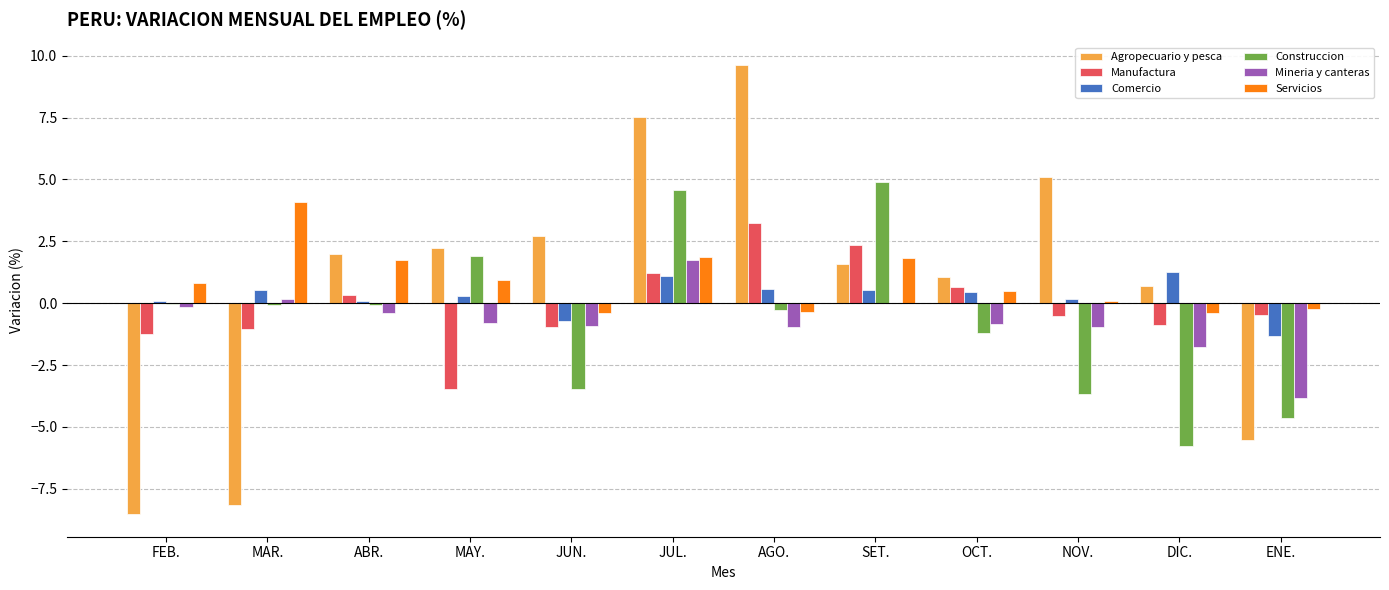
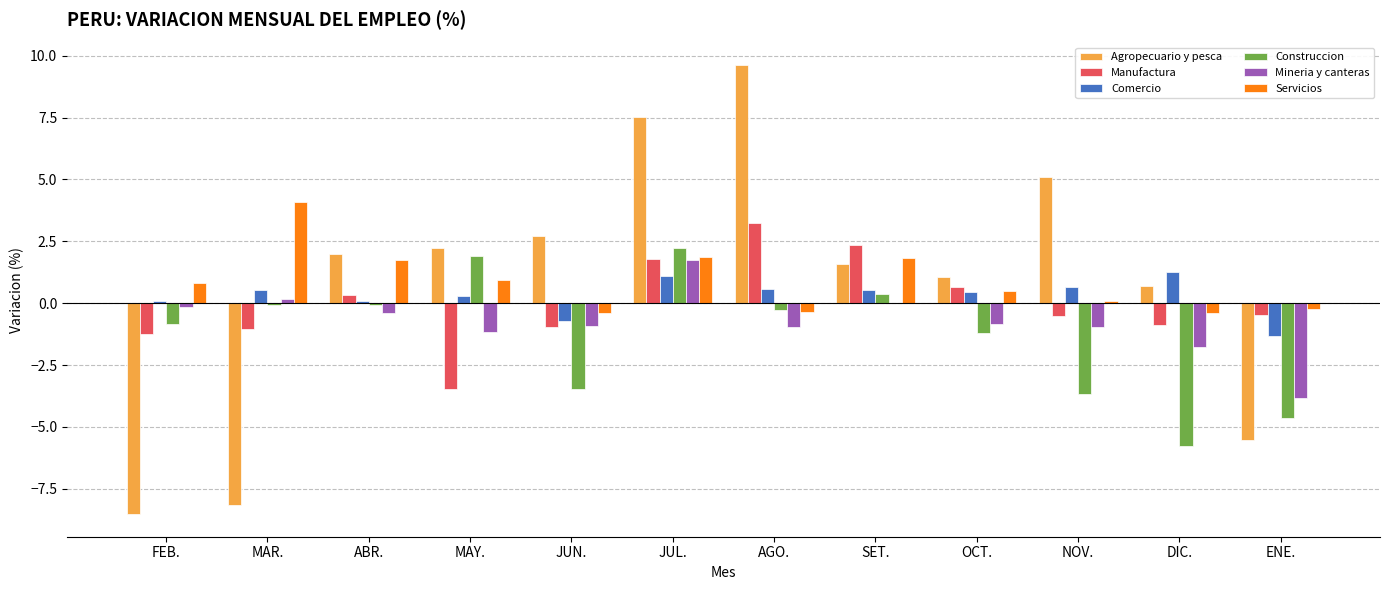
  {
    "Agropecuario y pesca": {
      "FEB.": -8.5,
      "MAR.": -8.1,
      "ABR.": 2.0,
      "MAY.": 2.2,
      "JUN.": 2.7,
      "JUL.": 7.5,
      "AGO.": 9.6,
      "SET.": 1.6,
      "OCT.": 1.1,
      "NOV.": 5.1,
      "DIC.": 0.7,
      "ENE.": -5.5
    },
    "Manufactura": {
      "FEB.": -1.2,
      "MAR.": -1.0,
      "ABR.": 0.3,
      "MAY.": -3.5,
      "JUN.": -0.9,
-     "JUL.": 1.2,
+     "JUL.": 1.8,
      "AGO.": 3.2,
      "SET.": 2.4,
      "OCT.": 0.7,
      "NOV.": -0.5,
      "DIC.": -0.9,
      "ENE.": -0.5
    },
    "Comercio": {
      "MAR.": 0.5,
      "MAY.": 0.3,
      "JUN.": -0.7,
      "JUL.": 1.1,
      "AGO.": 0.6,
      "SET.": 0.5,
      "OCT.": 0.5,
-     "NOV.": 0.2,
+     "NOV.": 0.6,
      "DIC.": 1.3,
      "ENE.": -1.3
    },
    "Construccion": {
-     "FEB.": 0.0,
+     "FEB.": -0.9,
      "MAY.": 1.9,
      "JUN.": -3.4,
-     "JUL.": 4.6,
+     "JUL.": 2.2,
      "AGO.": -0.3,
-     "SET.": 4.9,
+     "SET.": 0.4,
      "OCT.": -1.2,
      "NOV.": -3.7,
      "DIC.": -5.8,
      "ENE.": -4.6
    },
    "Mineria y canteras": {
      "FEB.": -0.2,
      "MAR.": 0.2,
      "ABR.": -0.4,
-     "MAY.": -0.8,
+     "MAY.": -1.2,
      "JUN.": -0.9,
      "JUL.": 1.7,
      "AGO.": -1.0,
      "OCT.": -0.8,
      "NOV.": -1.0,
      "DIC.": -1.8,
      "ENE.": -3.8
    },
    "Servicios": {
      "FEB.": 0.8,
      "MAR.": 4.1,
      "ABR.": 1.8,
      "MAY.": 0.9,
      "JUN.": -0.4,
      "JUL.": 1.9,
      "AGO.": -0.4,
      "SET.": 1.8,
      "OCT.": 0.5,
      "DIC.": -0.4,
      "ENE.": -0.3
    }
  }
